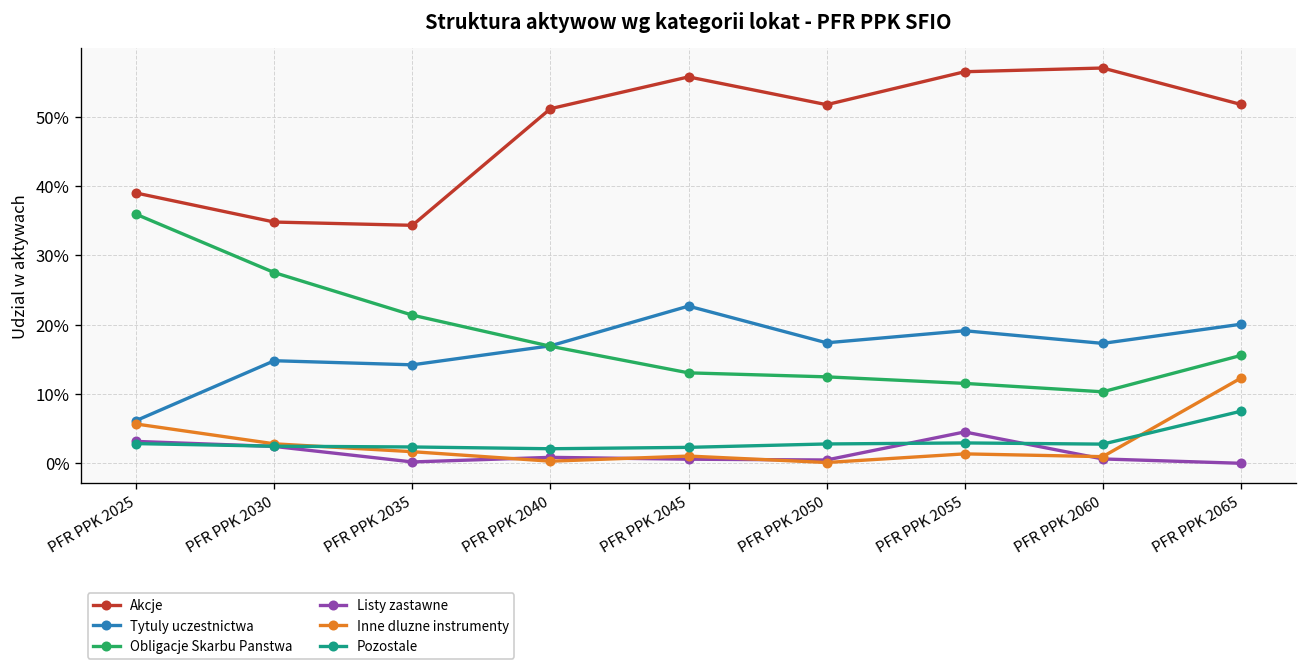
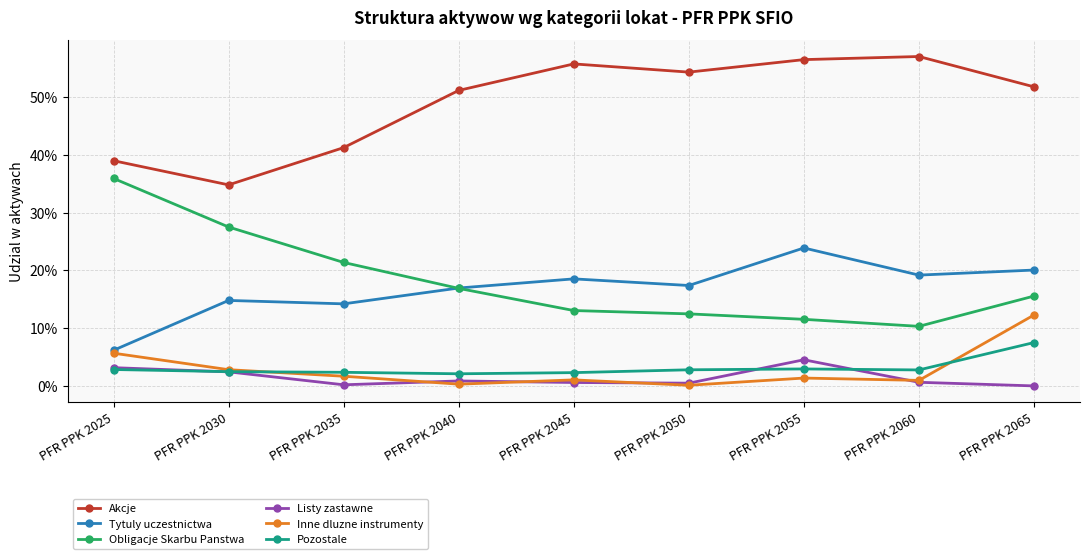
  {
    "Akcje": {
      "PFR PPK 2025": "39%",
      "PFR PPK 2030": "35%",
-     "PFR PPK 2035": "34%",
+     "PFR PPK 2035": "41%",
      "PFR PPK 2040": "51%",
      "PFR PPK 2045": "56%",
-     "PFR PPK 2050": "52%",
+     "PFR PPK 2050": "54%",
      "PFR PPK 2055": "56%",
      "PFR PPK 2060": "57%",
      "PFR PPK 2065": "52%"
    },
    "Tytuly uczestnictwa": {
      "PFR PPK 2025": "6%",
      "PFR PPK 2030": "15%",
      "PFR PPK 2035": "14%",
-     "PFR PPK 2045": "23%",
+     "PFR PPK 2045": "19%",
      "PFR PPK 2050": "17%",
-     "PFR PPK 2055": "19%",
-     "PFR PPK 2060": "17%",
+     "PFR PPK 2055": "24%",
+     "PFR PPK 2060": "19%",
      "PFR PPK 2065": "20%"
    },
    "Listy zastawne": {
      "PFR PPK 2035": "0%",
      "PFR PPK 2040": "1%",
      "PFR PPK 2045": "1%",
      "PFR PPK 2055": "5%",
      "PFR PPK 2065": "0%"
    },
    "Inne dluzne instrumenty": {
      "PFR PPK 2025": "6%",
      "PFR PPK 2035": "2%",
      "PFR PPK 2040": "0%",
      "PFR PPK 2045": "1%",
      "PFR PPK 2055": "1%",
      "PFR PPK 2065": "12%"
    }
  }
